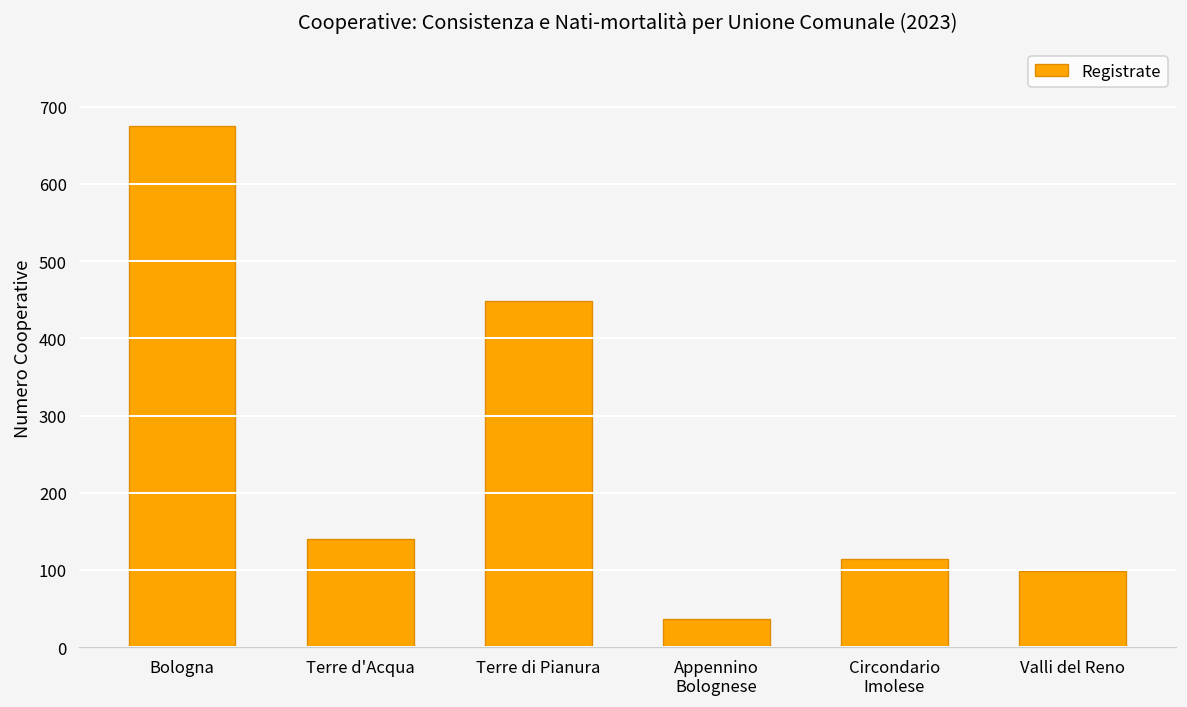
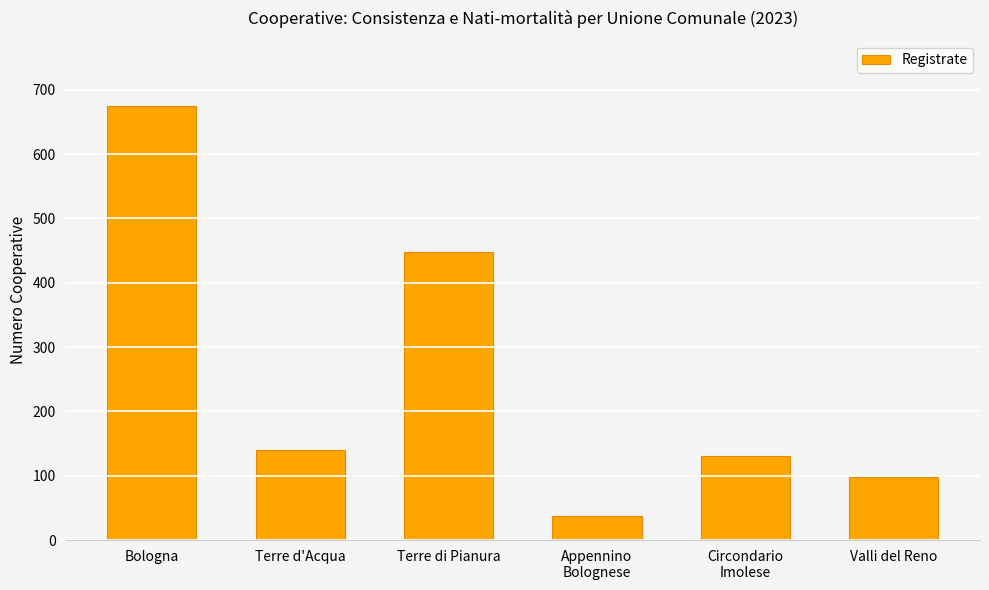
  {
    "Bologna": 680,
    "Terre d'Acqua": 140,
    "Terre di Pianura": 450,
    "Appennino Bolognese": 40,
-   "Circondario Imolese": 110,
+   "Circondario Imolese": 130,
    "Valli del Reno": 100
  }
